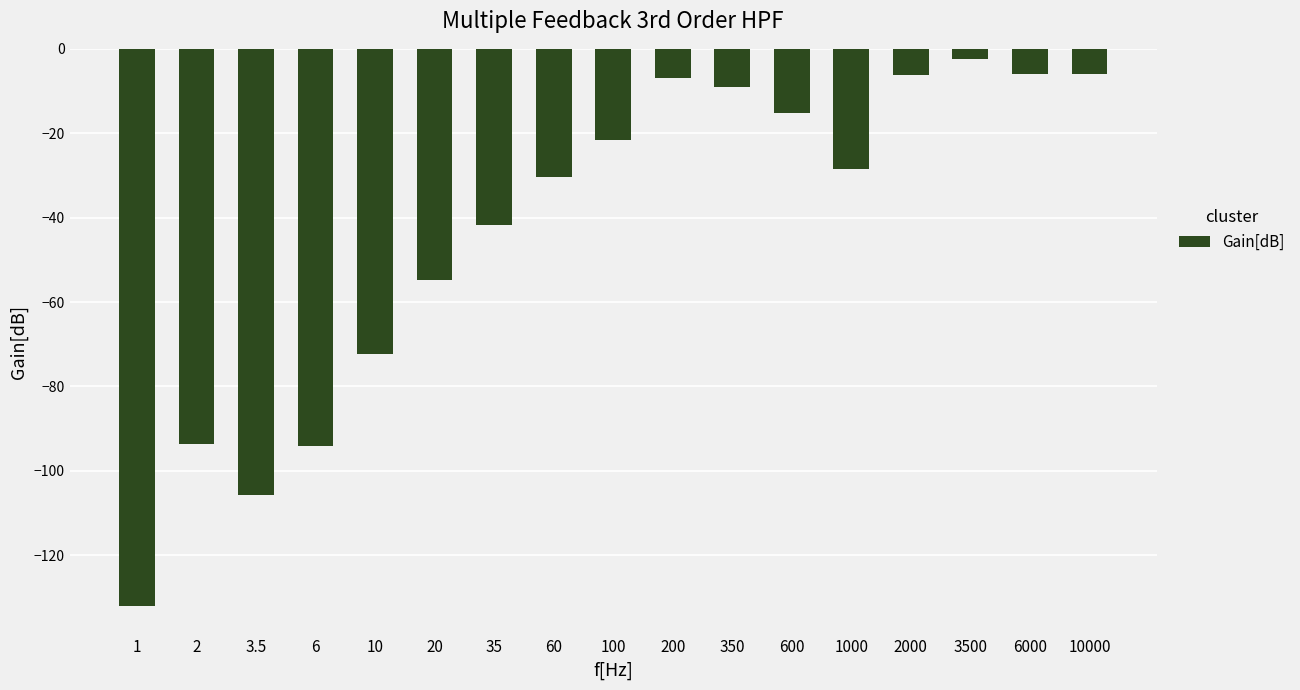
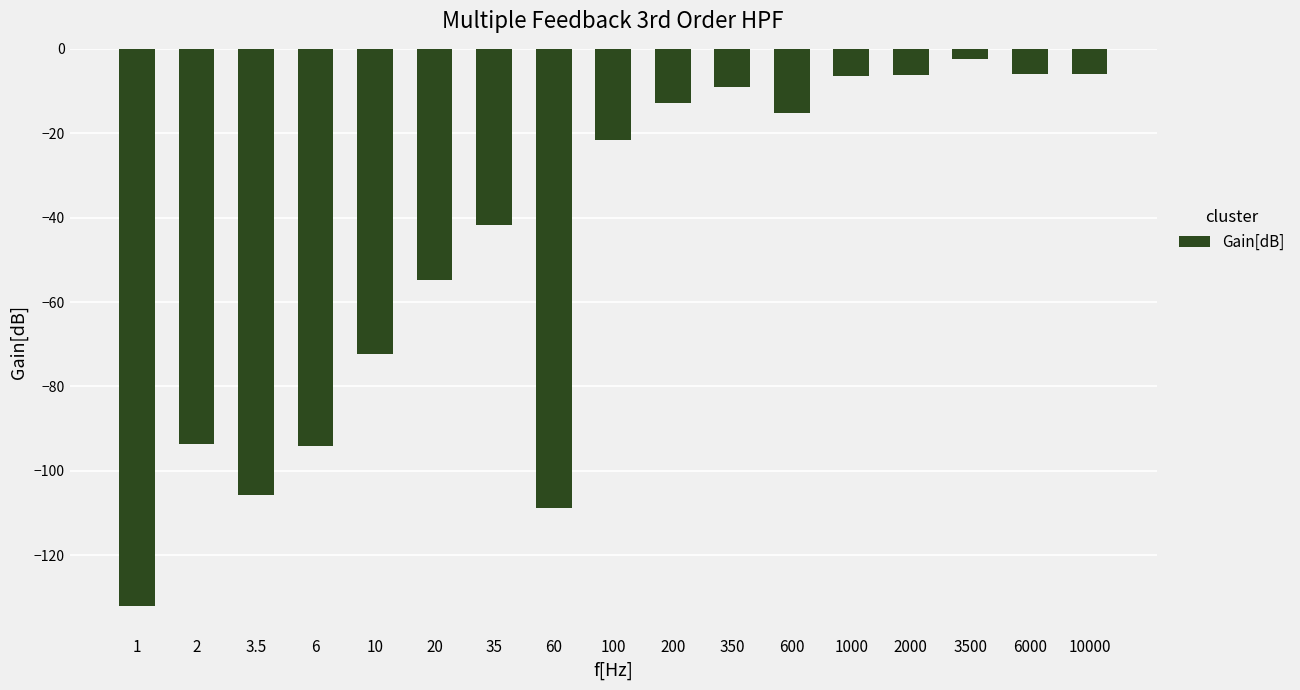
  {
    "1": -132,
    "2": -94,
    "3.5": -106,
    "6": -94,
    "10": -72,
    "20": -55,
    "35": -42,
-   "60": -30,
+   "60": -109,
    "100": -22,
-   "200": -7,
+   "200": -13,
    "350": -9,
    "600": -15,
-   "1000": -28,
+   "1000": -6,
    "2000": -6,
    "3500": -3,
    "6000": -6,
    "10000": -6
  }
